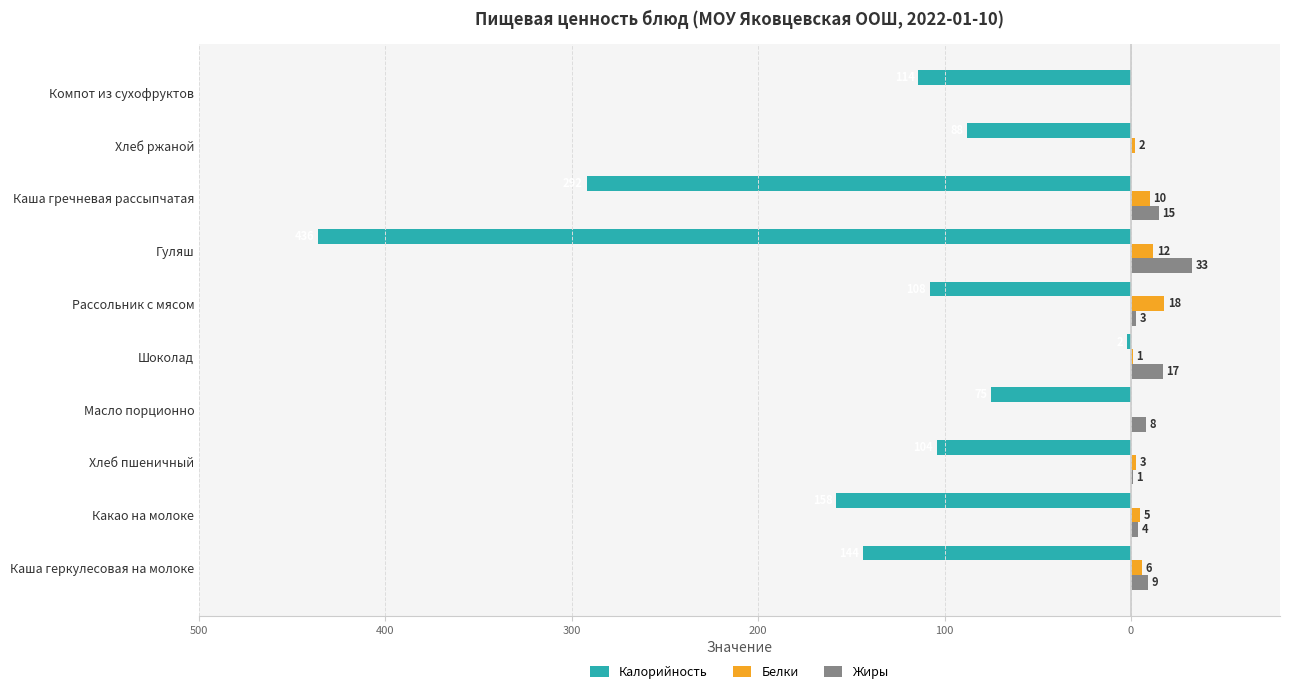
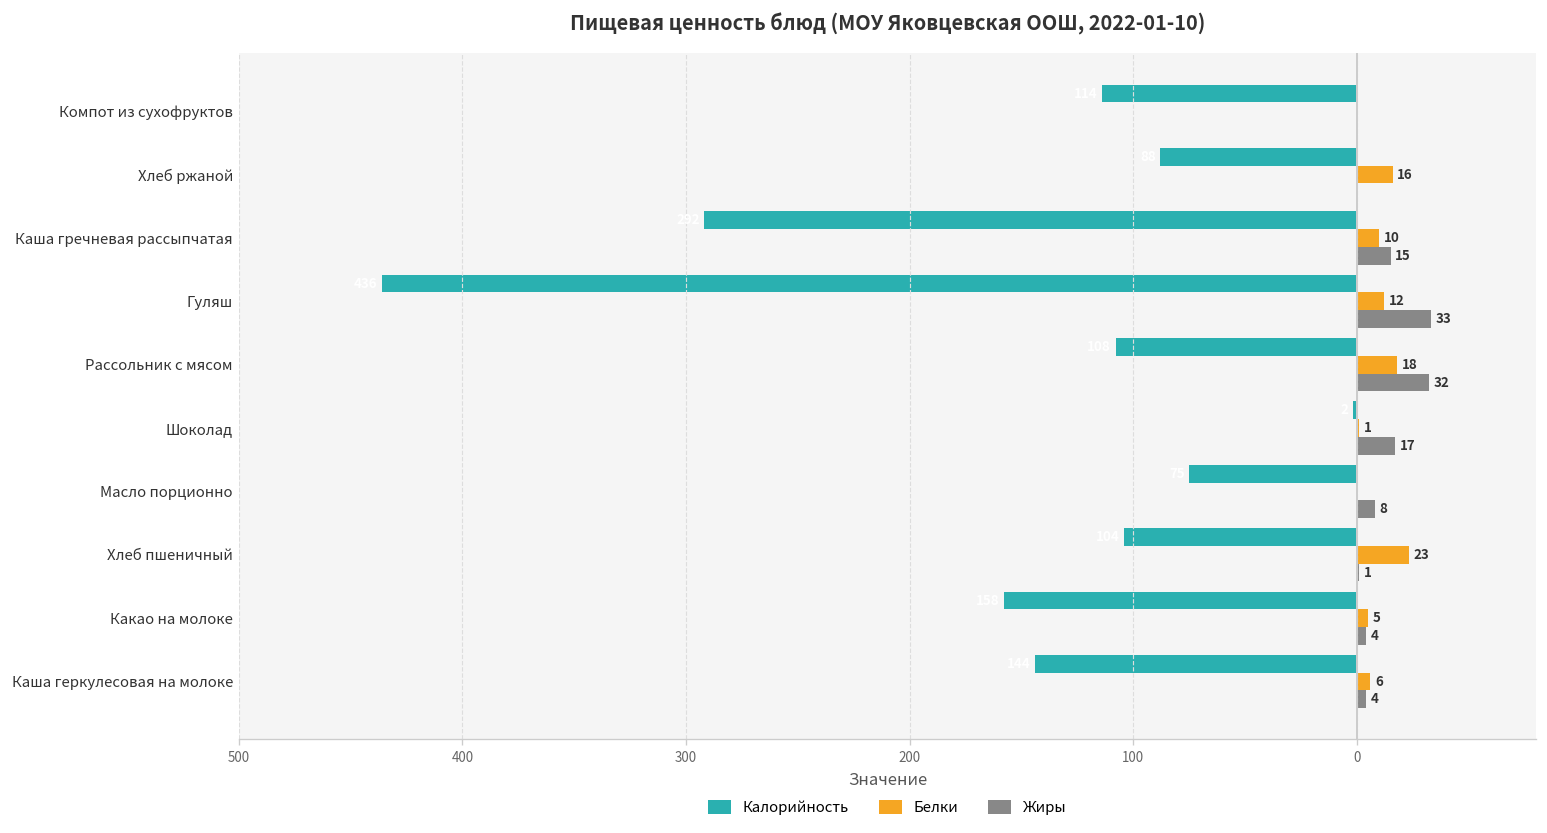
  {
    "Белки": {
-     "Хлеб ржаной": 2,
+     "Хлеб ржаной": 16,
      "Каша гречневая рассыпчатая": 10,
      "Гуляш": 12,
      "Рассольник с мясом": 18,
      "Шоколад": 1,
-     "Хлеб пшеничный": 3,
+     "Хлеб пшеничный": 23,
      "Какао на молоке": 5,
      "Каша геркулесовая на молоке": 6
    },
    "Жиры": {
      "Каша гречневая рассыпчатая": 15,
      "Гуляш": 33,
-     "Рассольник с мясом": 3,
+     "Рассольник с мясом": 32,
      "Шоколад": 17,
      "Масло порционно": 8,
      "Хлеб пшеничный": 1,
      "Какао на молоке": 4,
-     "Каша геркулесовая на молоке": 9
+     "Каша геркулесовая на молоке": 4
    }
  }
